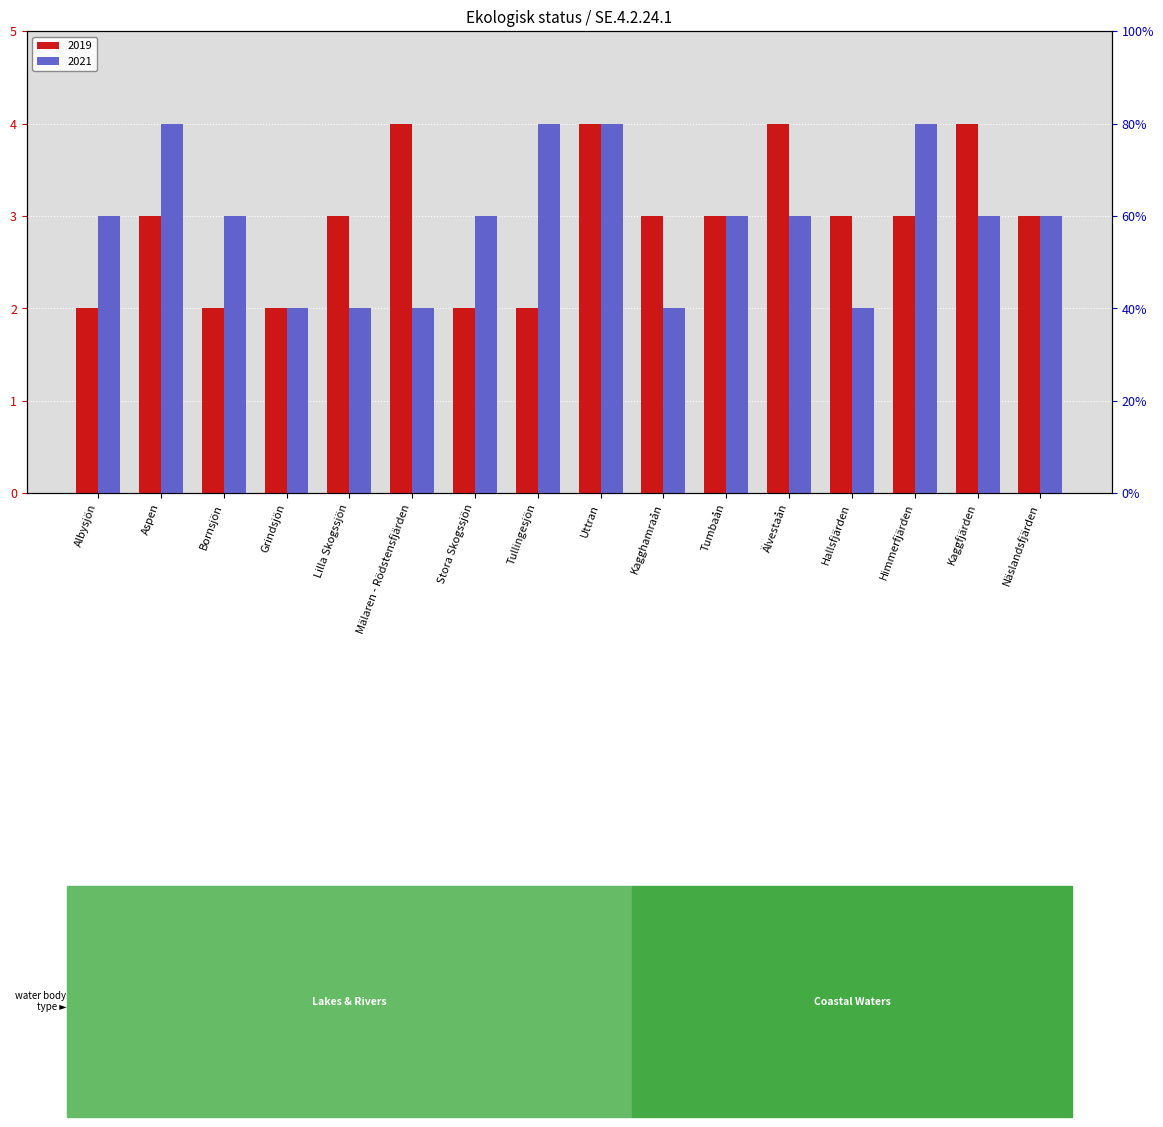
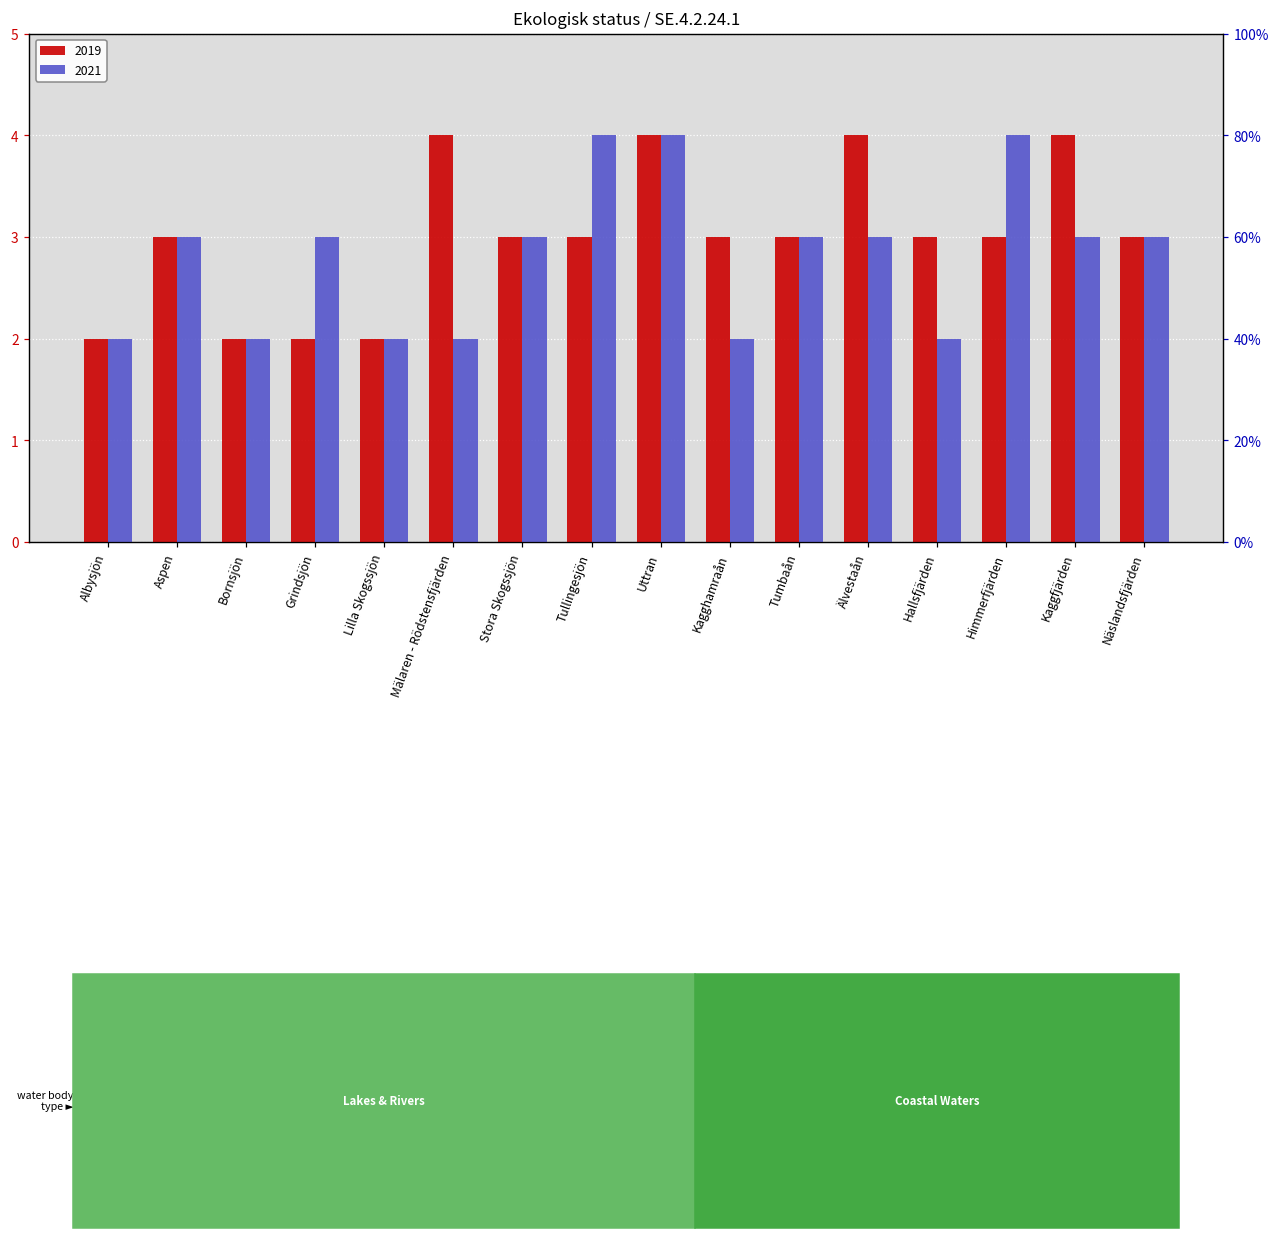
  {
    "2019": {
      "Albysjön": 2,
      "Aspen": 3,
      "Bornsjön": 2,
      "Grindsjön": 2,
-     "Lilla Skogssjön": 3,
+     "Lilla Skogssjön": 2,
      "Mälaren - Rödstensfjärden": 4,
-     "Stora Skogssjön": 2,
-     "Tullingesjön": 2,
+     "Stora Skogssjön": 3,
+     "Tullingesjön": 3,
      "Uttran": 4,
      "Kagghamraån": 3,
      "Tumbaån": 3,
      "Älvestaån": 4,
      "Hallsfjärden": 3,
      "Himmerfjärden": 3,
      "Kaggfjärden": 4,
      "Näslandsfjärden": 3
    },
    "2021": {
-     "Albysjön": 3,
-     "Aspen": 4,
-     "Bornsjön": 3,
-     "Grindsjön": 2,
+     "Albysjön": 2,
+     "Aspen": 3,
+     "Bornsjön": 2,
+     "Grindsjön": 3,
      "Lilla Skogssjön": 2,
      "Mälaren - Rödstensfjärden": 2,
      "Stora Skogssjön": 3,
      "Tullingesjön": 4,
      "Uttran": 4,
      "Kagghamraån": 2,
      "Tumbaån": 3,
      "Älvestaån": 3,
      "Hallsfjärden": 2,
      "Himmerfjärden": 4,
      "Kaggfjärden": 3,
      "Näslandsfjärden": 3
    }
  }
